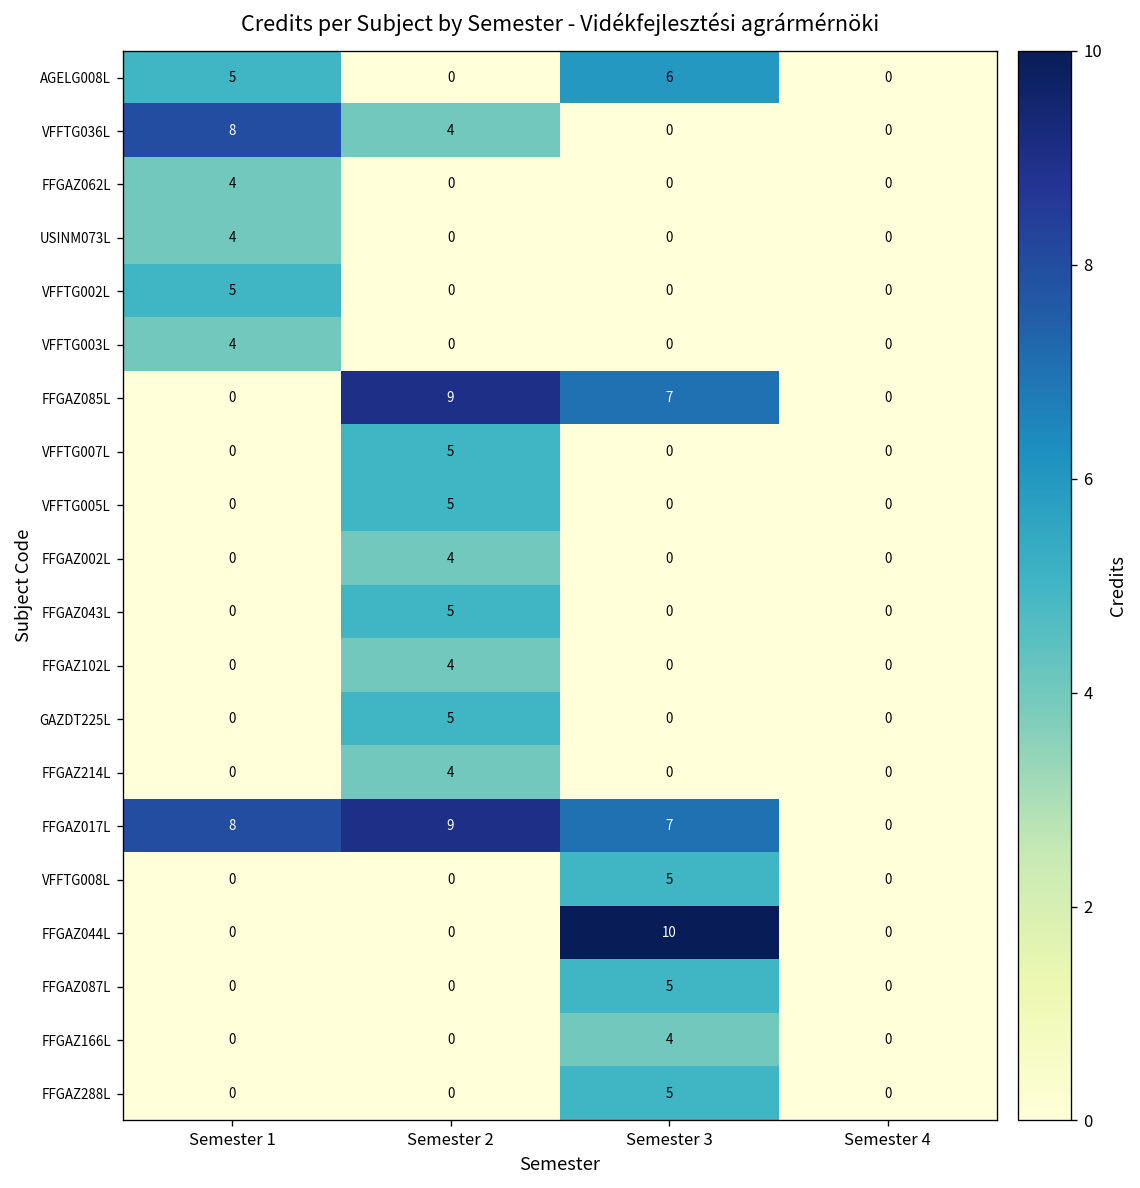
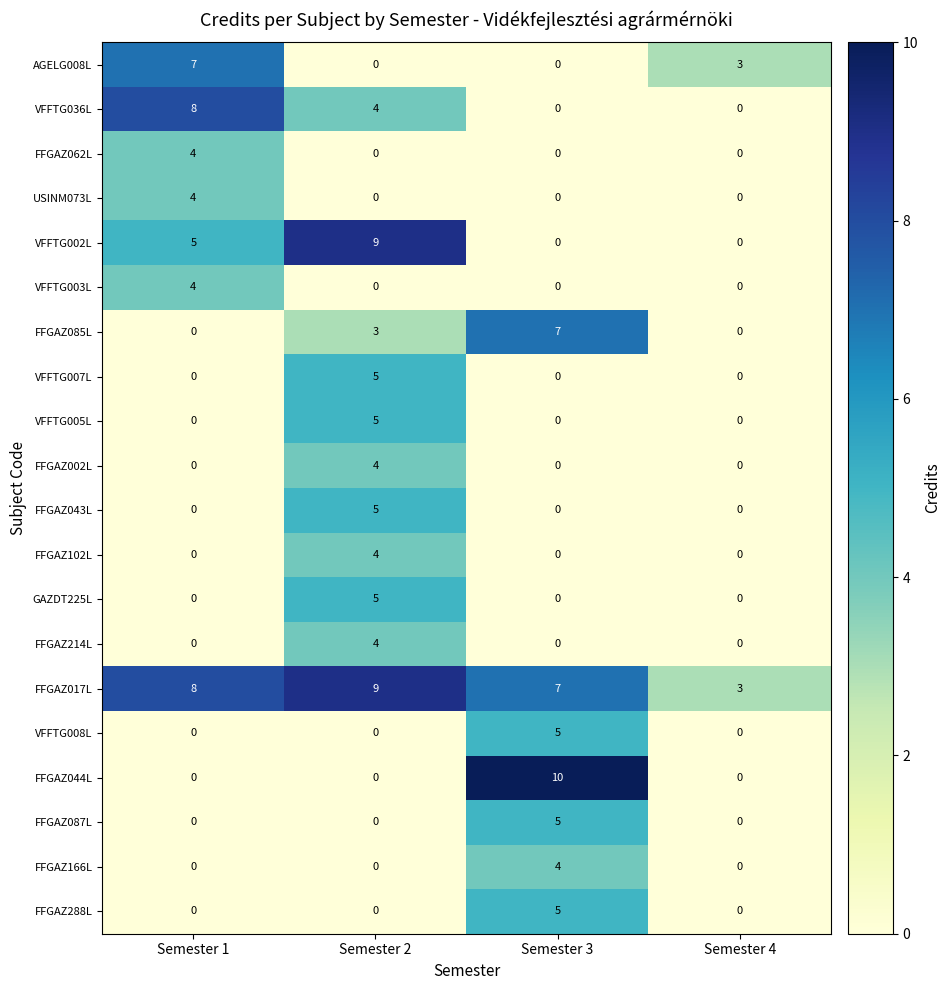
  {
    "AGELG008L": {
-     "Semester 1": 5,
+     "Semester 1": 7,
      "Semester 2": 0,
-     "Semester 3": 6,
-     "Semester 4": 0
+     "Semester 3": 0,
+     "Semester 4": 3
    },
    "VFFTG036L": {
      "Semester 1": 8,
      "Semester 2": 4,
      "Semester 3": 0,
      "Semester 4": 0
    },
    "FFGAZ062L": {
      "Semester 1": 4,
      "Semester 2": 0,
      "Semester 3": 0,
      "Semester 4": 0
    },
    "USINM073L": {
      "Semester 1": 4,
      "Semester 2": 0,
      "Semester 3": 0,
      "Semester 4": 0
    },
    "VFFTG002L": {
      "Semester 1": 5,
-     "Semester 2": 0,
+     "Semester 2": 9,
      "Semester 3": 0,
      "Semester 4": 0
    },
    "VFFTG003L": {
      "Semester 1": 4,
      "Semester 2": 0,
      "Semester 3": 0,
      "Semester 4": 0
    },
    "FFGAZ085L": {
      "Semester 1": 0,
-     "Semester 2": 9,
+     "Semester 2": 3,
      "Semester 3": 7,
      "Semester 4": 0
    },
    "VFFTG007L": {
      "Semester 1": 0,
      "Semester 2": 5,
      "Semester 3": 0,
      "Semester 4": 0
    },
    "VFFTG005L": {
      "Semester 1": 0,
      "Semester 2": 5,
      "Semester 3": 0,
      "Semester 4": 0
    },
    "FFGAZ002L": {
      "Semester 1": 0,
      "Semester 2": 4,
      "Semester 3": 0,
      "Semester 4": 0
    },
    "FFGAZ043L": {
      "Semester 1": 0,
      "Semester 2": 5,
      "Semester 3": 0,
      "Semester 4": 0
    },
    "FFGAZ102L": {
      "Semester 1": 0,
      "Semester 2": 4,
      "Semester 3": 0,
      "Semester 4": 0
    },
    "GAZDT225L": {
      "Semester 1": 0,
      "Semester 2": 5,
      "Semester 3": 0,
      "Semester 4": 0
    },
    "FFGAZ214L": {
      "Semester 1": 0,
      "Semester 2": 4,
      "Semester 3": 0,
      "Semester 4": 0
    },
    "FFGAZ017L": {
      "Semester 1": 8,
      "Semester 2": 9,
      "Semester 3": 7,
-     "Semester 4": 0
+     "Semester 4": 3
    },
    "VFFTG008L": {
      "Semester 1": 0,
      "Semester 2": 0,
      "Semester 3": 5,
      "Semester 4": 0
    },
    "FFGAZ044L": {
      "Semester 1": 0,
      "Semester 2": 0,
      "Semester 3": 10,
      "Semester 4": 0
    },
    "FFGAZ087L": {
      "Semester 1": 0,
      "Semester 2": 0,
      "Semester 3": 5,
      "Semester 4": 0
    },
    "FFGAZ166L": {
      "Semester 1": 0,
      "Semester 2": 0,
      "Semester 3": 4,
      "Semester 4": 0
    },
    "FFGAZ288L": {
      "Semester 1": 0,
      "Semester 2": 0,
      "Semester 3": 5,
      "Semester 4": 0
    }
  }
